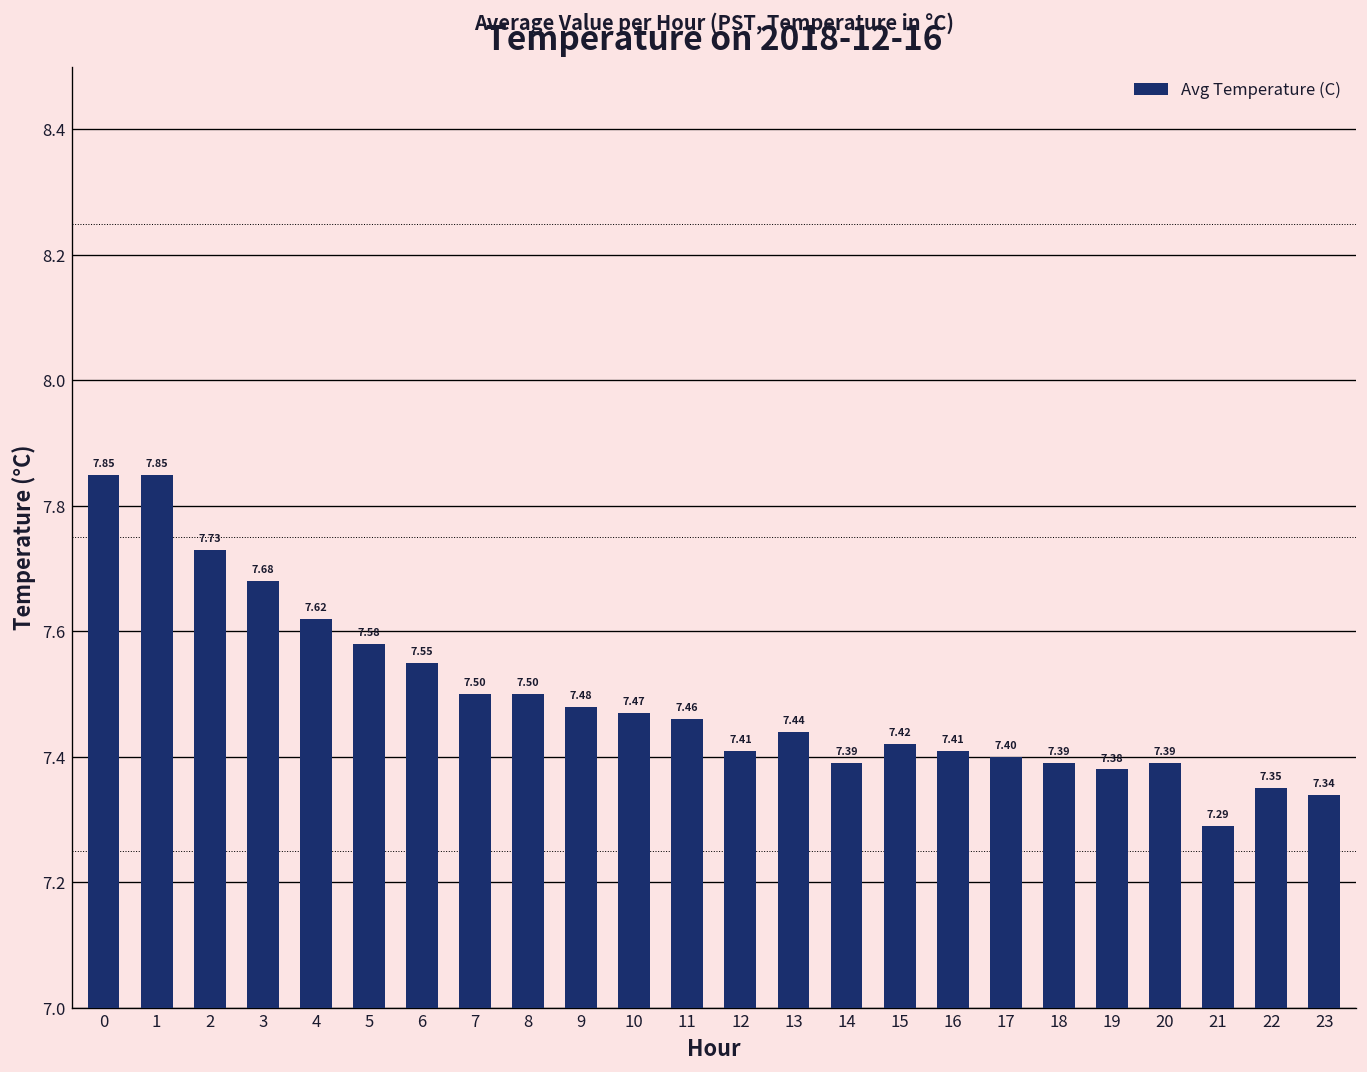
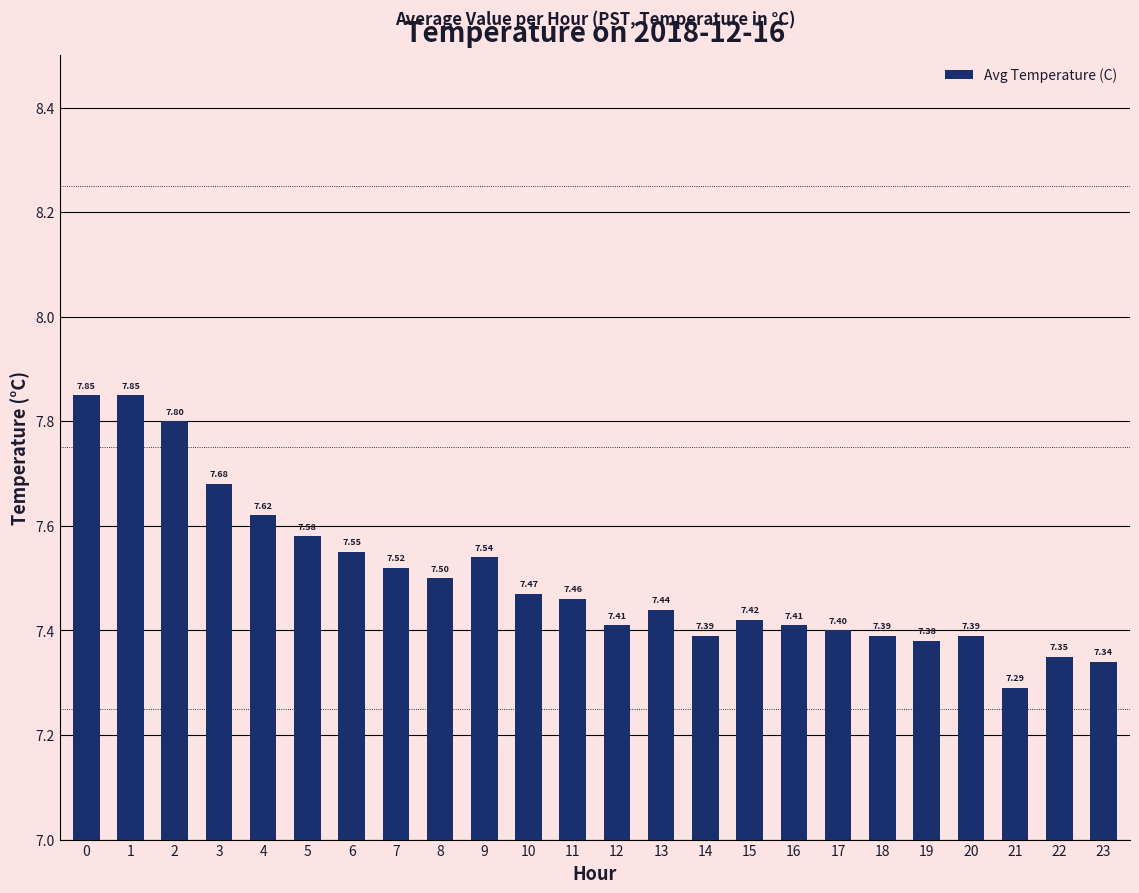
  {
    "0": 7.85,
    "1": 7.85,
-   "2": 7.73,
+   "2": 7.80,
    "3": 7.68,
    "4": 7.62,
    "5": 7.58,
    "6": 7.55,
-   "7": 7.50,
+   "7": 7.52,
    "8": 7.50,
-   "9": 7.48,
+   "9": 7.54,
    "10": 7.47,
    "11": 7.46,
    "12": 7.41,
    "13": 7.44,
    "14": 7.39,
    "15": 7.42,
    "16": 7.41,
    "17": 7.40,
    "18": 7.39,
    "19": 7.38,
    "20": 7.39,
    "21": 7.29,
    "22": 7.35,
    "23": 7.34
  }
